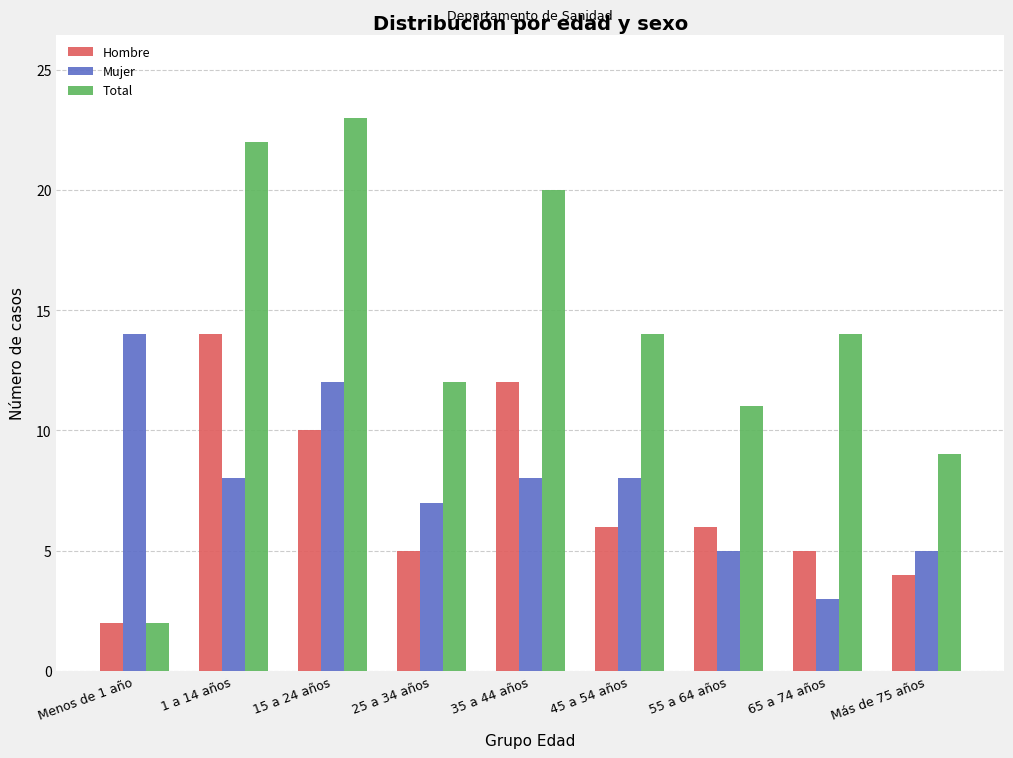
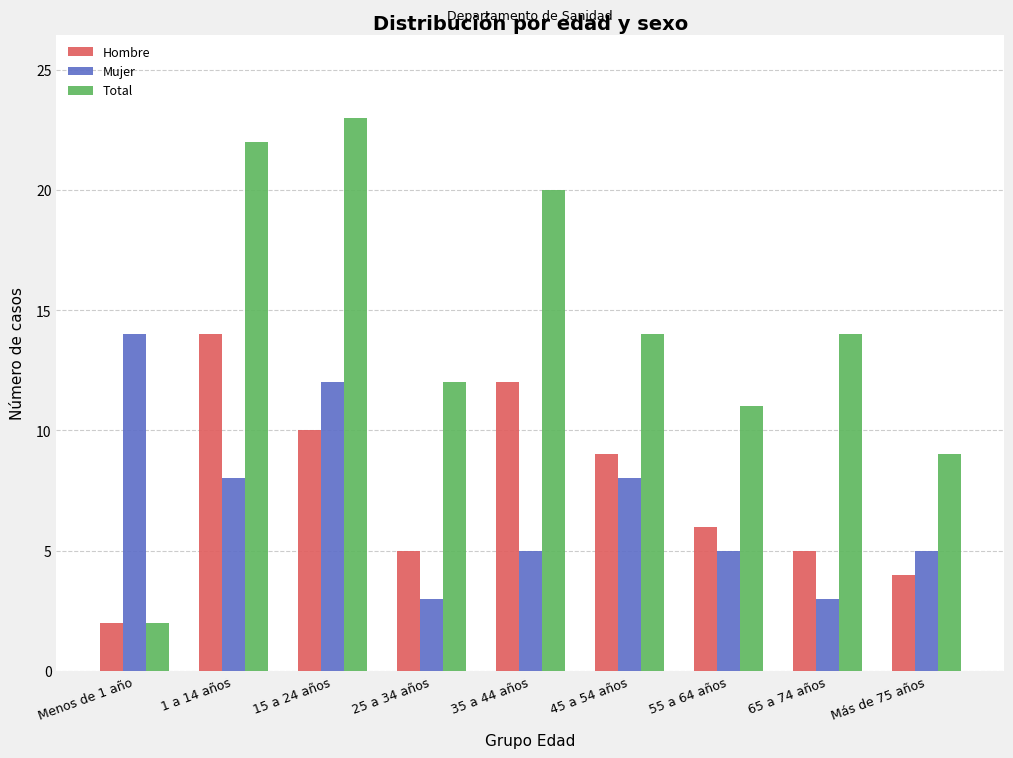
  {
    "Hombre": {
      "Menos de 1 año": 2,
      "1 a 14 años": 14,
      "15 a 24 años": 10,
      "25 a 34 años": 5,
      "35 a 44 años": 12,
-     "45 a 54 años": 6,
+     "45 a 54 años": 9,
      "55 a 64 años": 6,
      "65 a 74 años": 5,
      "Más de 75 años": 4
    },
    "Mujer": {
      "Menos de 1 año": 14,
      "1 a 14 años": 8,
      "15 a 24 años": 12,
-     "25 a 34 años": 7,
-     "35 a 44 años": 8,
+     "25 a 34 años": 3,
+     "35 a 44 años": 5,
      "45 a 54 años": 8,
      "55 a 64 años": 5,
      "65 a 74 años": 3,
      "Más de 75 años": 5
    },
    "Total": {
      "Menos de 1 año": 2,
      "1 a 14 años": 22,
      "15 a 24 años": 23,
      "25 a 34 años": 12,
      "35 a 44 años": 20,
      "45 a 54 años": 14,
      "55 a 64 años": 11,
      "65 a 74 años": 14,
      "Más de 75 años": 9
    }
  }
